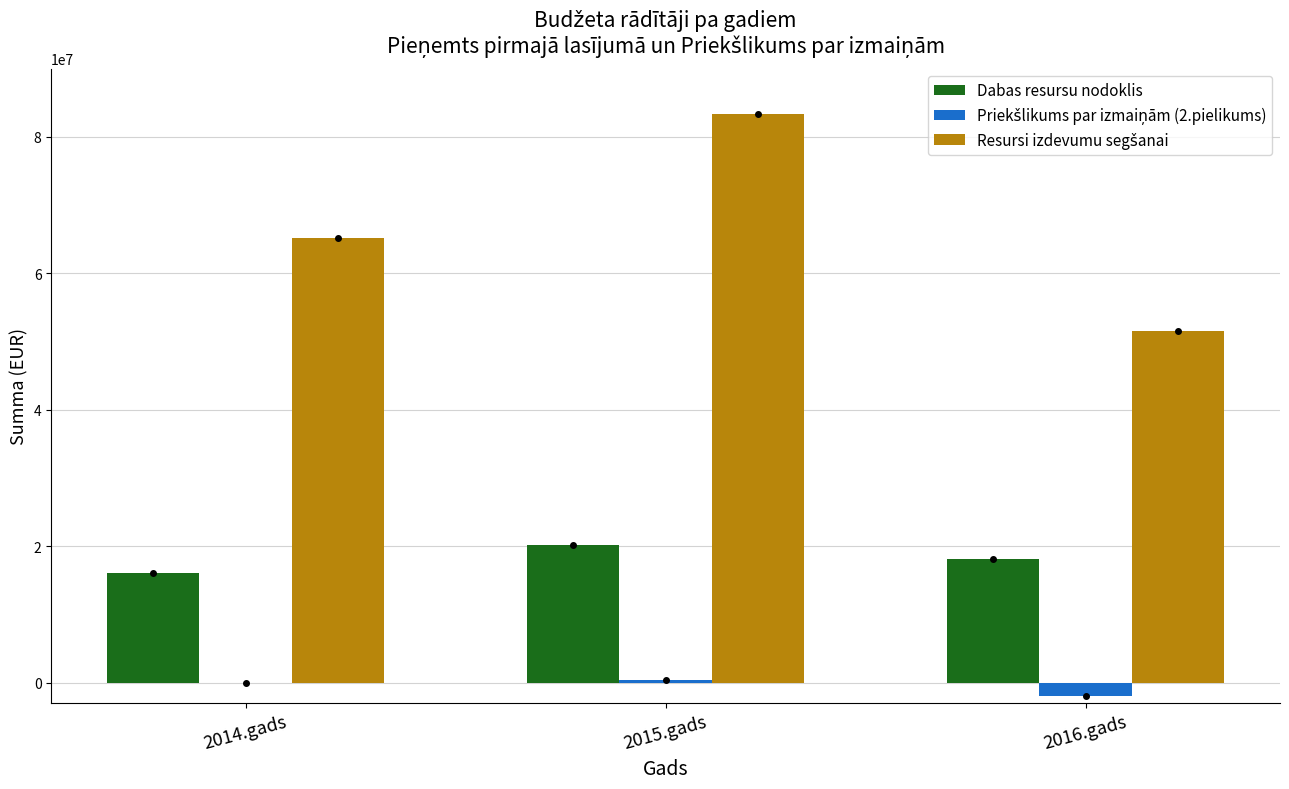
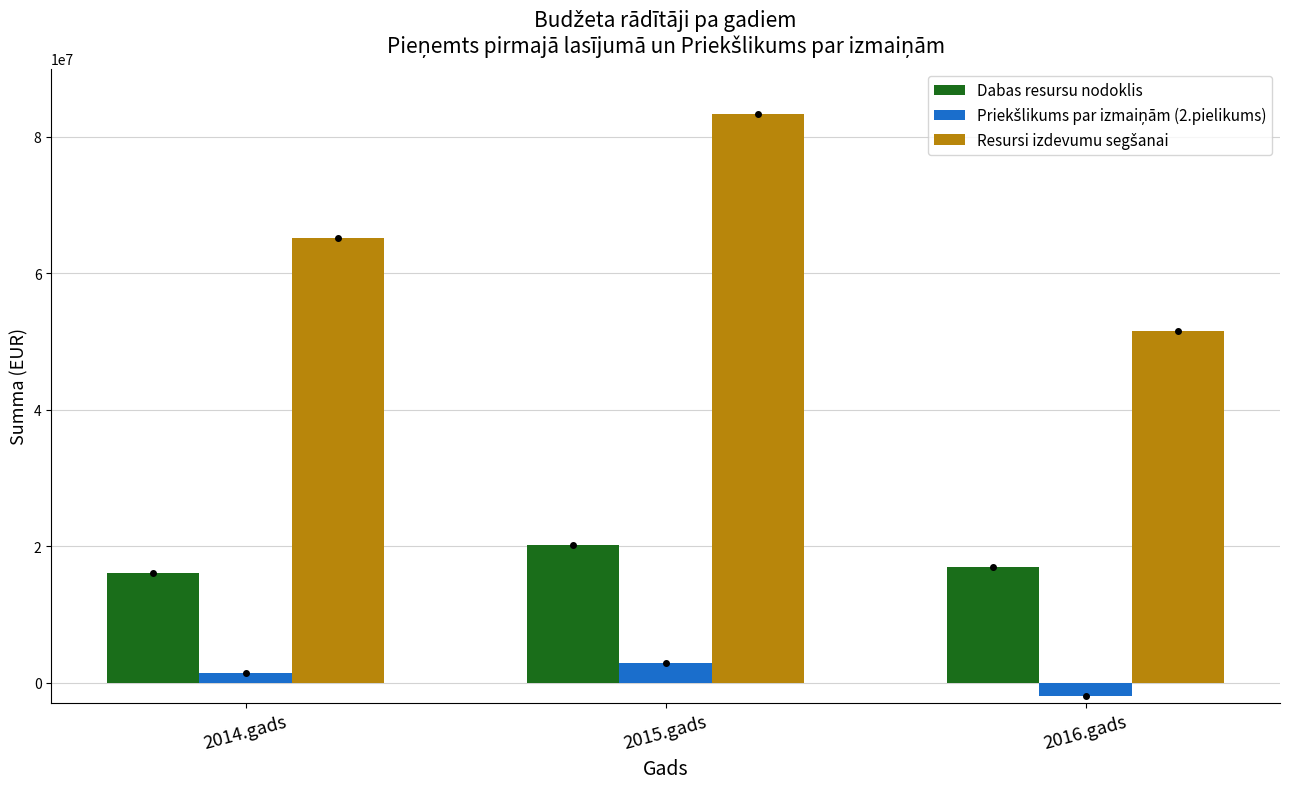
  {
    "Dabas resursu nodoklis": {
      "2014.gads": 16000000,
      "2015.gads": 20000000,
-     "2016.gads": 18000000
+     "2016.gads": 17000000
    },
    "Priekšlikums par izmaiņām (2.pielikums)": {
-     "2014.gads": 0,
-     "2015.gads": 0,
+     "2014.gads": 1000000,
+     "2015.gads": 3000000,
      "2016.gads": -2000000
    },
    "Resursi izdevumu segšanai": {
      "2014.gads": 65000000,
      "2015.gads": 83000000,
      "2016.gads": 52000000
    }
  }
